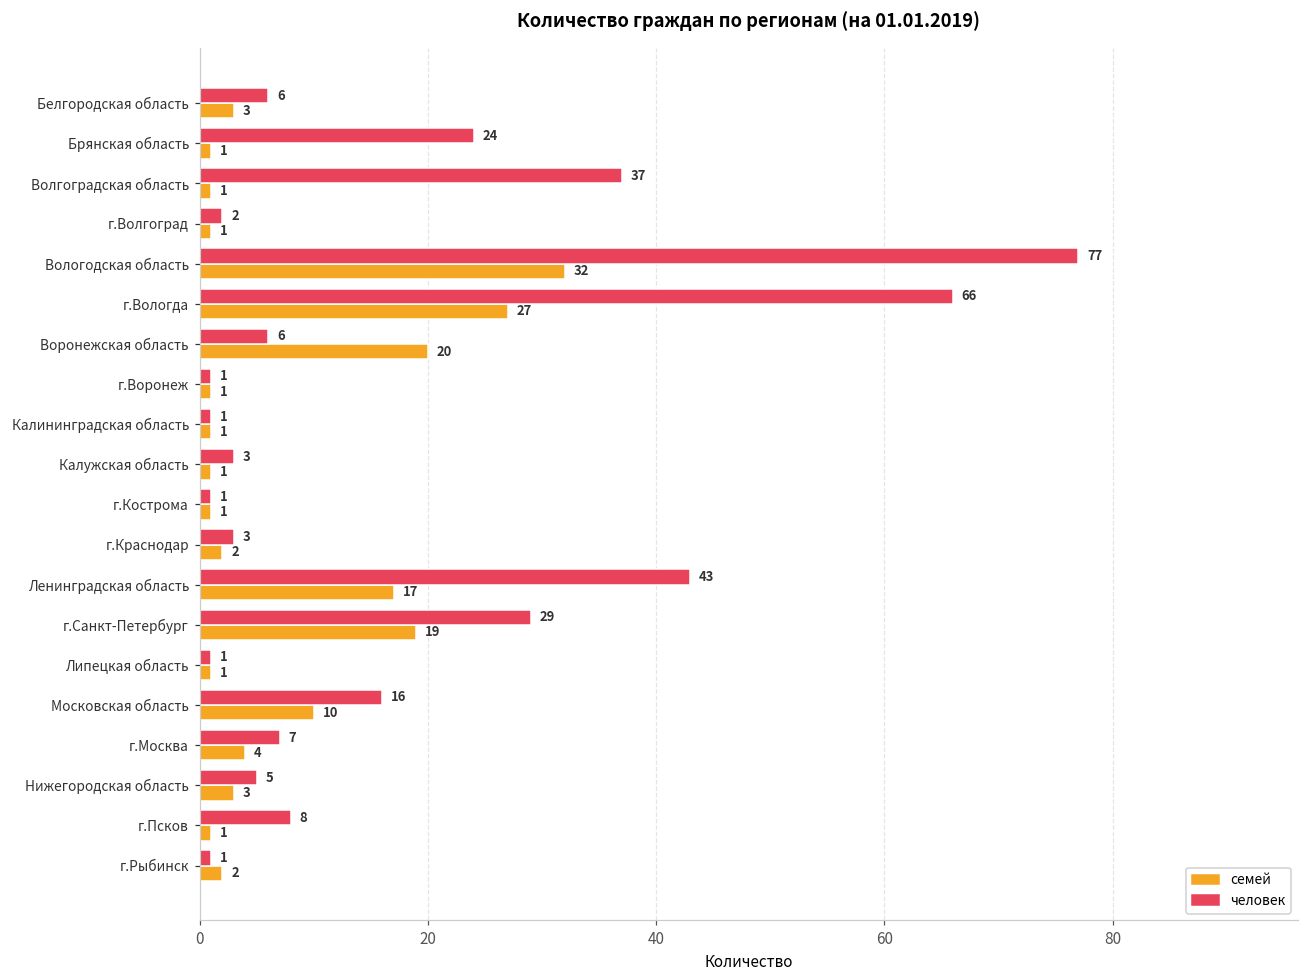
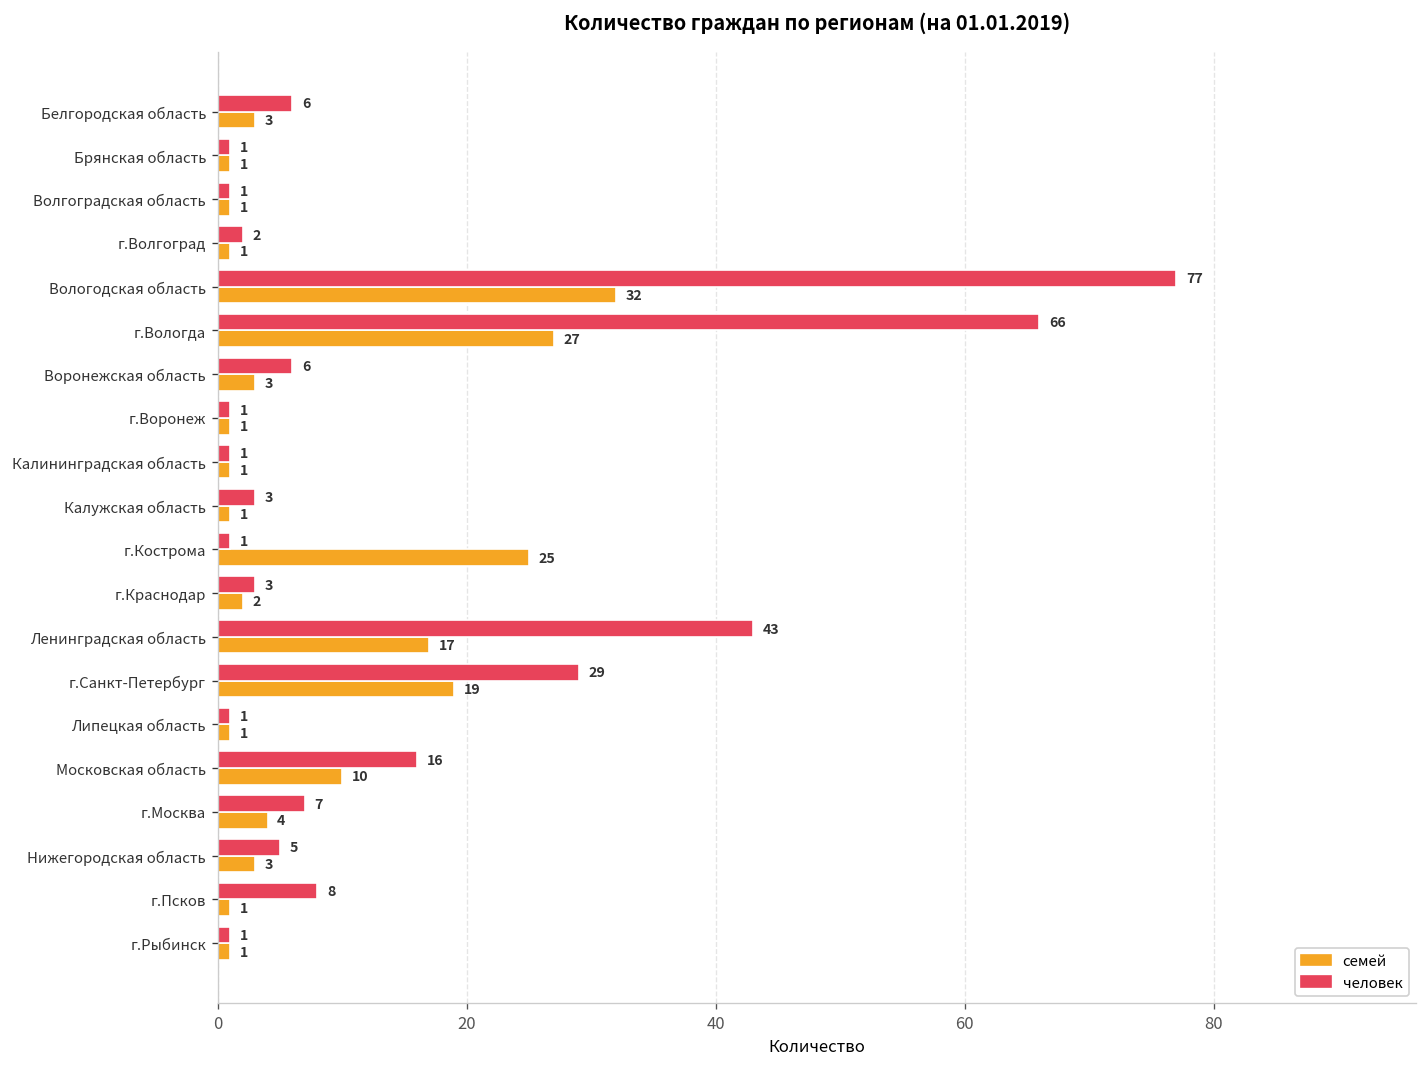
  {
    "семей": {
      "Белгородская область": 3,
      "Брянская область": 1,
      "Волгоградская область": 1,
      "г.Волгоград": 1,
      "Вологодская область": 32,
      "г.Вологда": 27,
-     "Воронежская область": 20,
+     "Воронежская область": 3,
      "г.Воронеж": 1,
      "Калининградская область": 1,
      "Калужская область": 1,
-     "г.Кострома": 1,
+     "г.Кострома": 25,
      "г.Краснодар": 2,
      "Ленинградская область": 17,
      "г.Санкт-Петербург": 19,
      "Липецкая область": 1,
      "Московская область": 10,
      "г.Москва": 4,
      "Нижегородская область": 3,
      "г.Псков": 1,
-     "г.Рыбинск": 2
+     "г.Рыбинск": 1
    },
    "человек": {
      "Белгородская область": 6,
-     "Брянская область": 24,
-     "Волгоградская область": 37,
+     "Брянская область": 1,
+     "Волгоградская область": 1,
      "г.Волгоград": 2,
      "Вологодская область": 77,
      "г.Вологда": 66,
      "Воронежская область": 6,
      "г.Воронеж": 1,
      "Калининградская область": 1,
      "Калужская область": 3,
      "г.Кострома": 1,
      "г.Краснодар": 3,
      "Ленинградская область": 43,
      "г.Санкт-Петербург": 29,
      "Липецкая область": 1,
      "Московская область": 16,
      "г.Москва": 7,
      "Нижегородская область": 5,
      "г.Псков": 8,
      "г.Рыбинск": 1
    }
  }
